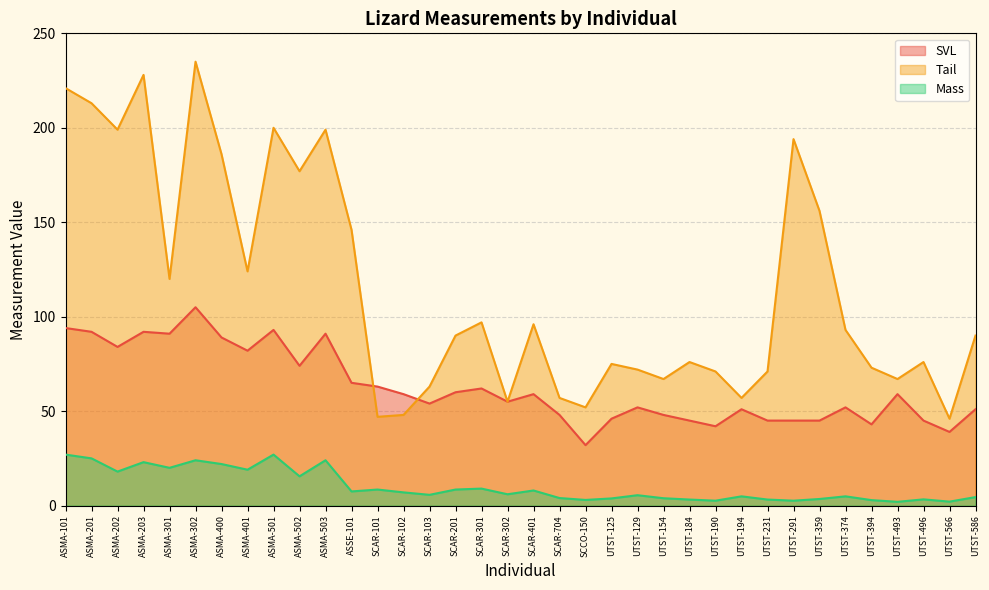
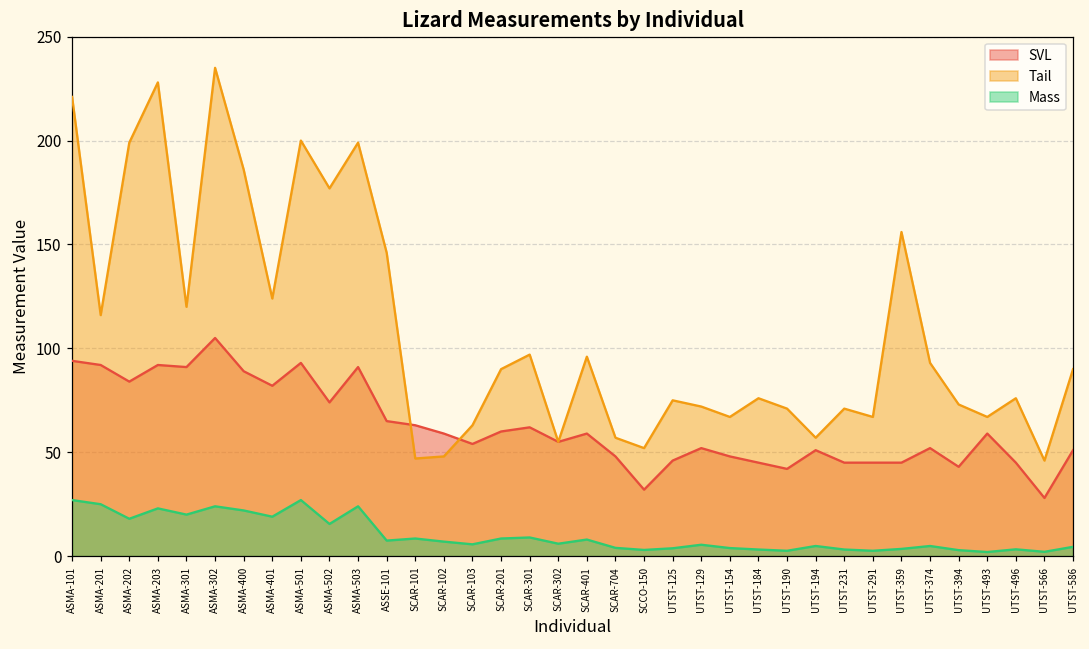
  {
    "SVL": {
      "ASMA-101": 94,
      "ASMA-201": 92,
      "ASMA-202": 84,
      "ASMA-203": 92,
      "ASMA-301": 91,
      "ASMA-302": 105,
      "ASMA-400": 89,
      "ASMA-401": 82,
      "ASMA-501": 93,
      "ASMA-502": 74,
      "ASMA-503": 91,
      "ASSE-101": 65,
      "SCAR-101": 63,
      "SCAR-102": 59,
      "SCAR-103": 54,
      "SCAR-201": 60,
      "SCAR-301": 62,
      "SCAR-401": 59,
      "SCAR-704": 48,
      "SCCO-150": 32,
      "UTST-125": 46,
      "UTST-129": 52,
      "UTST-154": 48,
      "UTST-184": 45,
      "UTST-190": 42,
      "UTST-194": 51,
      "UTST-231": 45,
      "UTST-291": 45,
      "UTST-359": 45,
      "UTST-374": 52,
      "UTST-394": 43,
      "UTST-493": 59,
      "UTST-496": 45,
-     "UTST-566": 39,
+     "UTST-566": 28,
      "UTST-586": 51
    },
    "Tail": {
      "ASMA-101": 221,
-     "ASMA-201": 213,
+     "ASMA-201": 116,
      "ASMA-202": 199,
      "ASMA-203": 228,
      "ASMA-301": 120,
      "ASMA-302": 235,
      "ASMA-400": 186,
      "ASMA-401": 124,
      "ASMA-501": 200,
      "ASMA-502": 177,
      "ASMA-503": 199,
      "ASSE-101": 146,
      "SCAR-101": 47,
      "SCAR-102": 48,
      "SCAR-103": 63,
      "SCAR-201": 90,
      "SCAR-301": 97,
      "SCAR-401": 96,
      "SCAR-704": 57,
      "SCCO-150": 52,
      "UTST-125": 75,
      "UTST-129": 72,
      "UTST-154": 67,
      "UTST-184": 76,
      "UTST-190": 71,
      "UTST-194": 57,
      "UTST-231": 71,
-     "UTST-291": 194,
+     "UTST-291": 67,
      "UTST-359": 156,
      "UTST-374": 93,
      "UTST-394": 73,
      "UTST-493": 67,
      "UTST-496": 76,
      "UTST-566": 46,
      "UTST-586": 90
    },
    "Mass": {
      "ASMA-101": 27,
      "ASMA-201": 25,
      "ASMA-202": 18,
      "ASMA-203": 23,
      "ASMA-301": 20,
      "ASMA-302": 24,
      "ASMA-400": 22,
      "ASMA-401": 19,
      "ASMA-501": 27,
      "ASMA-502": 16,
      "ASMA-503": 24,
      "ASSE-101": 8,
      "SCAR-101": 9,
      "SCAR-102": 7,
      "SCAR-103": 6,
      "SCAR-201": 9,
      "SCAR-301": 9,
      "SCAR-302": 6,
      "SCAR-401": 8,
      "SCAR-704": 4,
      "SCCO-150": 3,
      "UTST-125": 4,
      "UTST-129": 6,
      "UTST-154": 4,
      "UTST-184": 3,
      "UTST-190": 3,
      "UTST-194": 5,
      "UTST-231": 3,
      "UTST-291": 3,
      "UTST-359": 4,
      "UTST-374": 5,
      "UTST-394": 3,
      "UTST-493": 2,
      "UTST-496": 3,
      "UTST-566": 2,
      "UTST-586": 5
    }
  }
